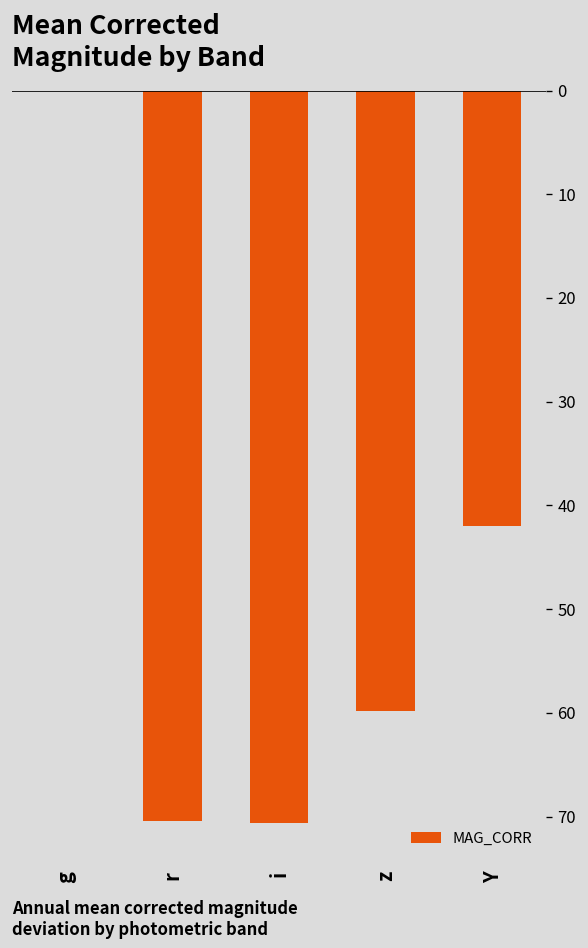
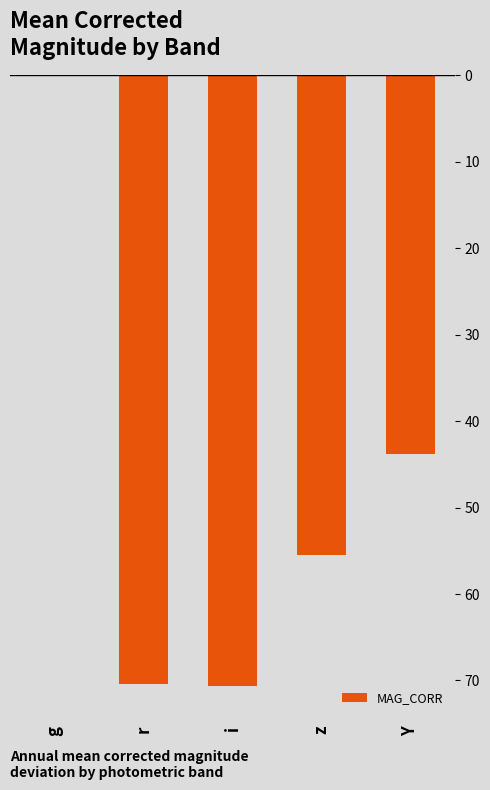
  {
    "g": 0,
    "r": 70,
    "i": 71,
-   "z": 60,
-   "Y": 42
+   "z": 55,
+   "Y": 44
  }
